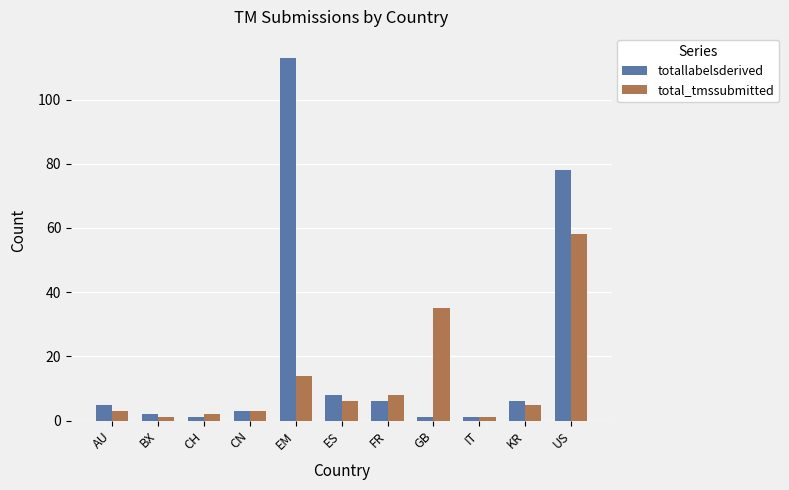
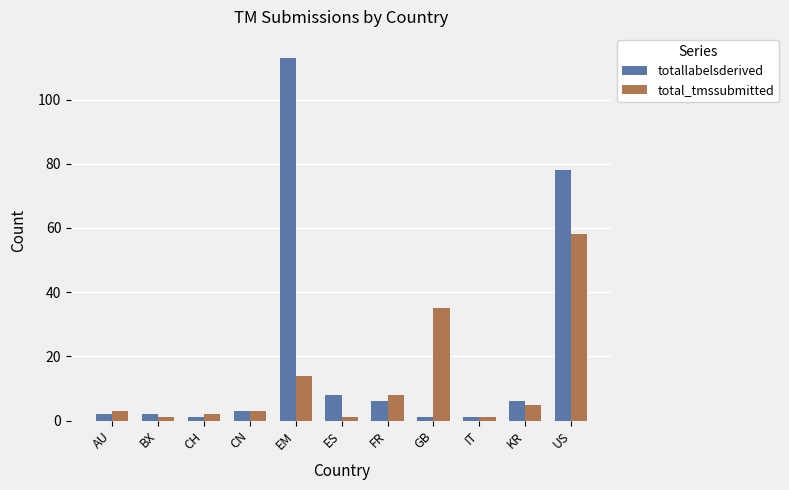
  {
    "totallabelsderived": {
-     "AU": 5,
+     "AU": 2,
      "BX": 2,
      "CH": 1,
      "CN": 3,
      "EM": 113,
      "ES": 8,
      "FR": 6,
      "GB": 1,
      "IT": 1,
      "KR": 6,
      "US": 78
    },
    "total_tmssubmitted": {
      "AU": 3,
      "BX": 1,
      "CH": 2,
      "CN": 3,
      "EM": 14,
-     "ES": 6,
+     "ES": 1,
      "FR": 8,
      "GB": 35,
      "IT": 1,
      "KR": 5,
      "US": 58
    }
  }
